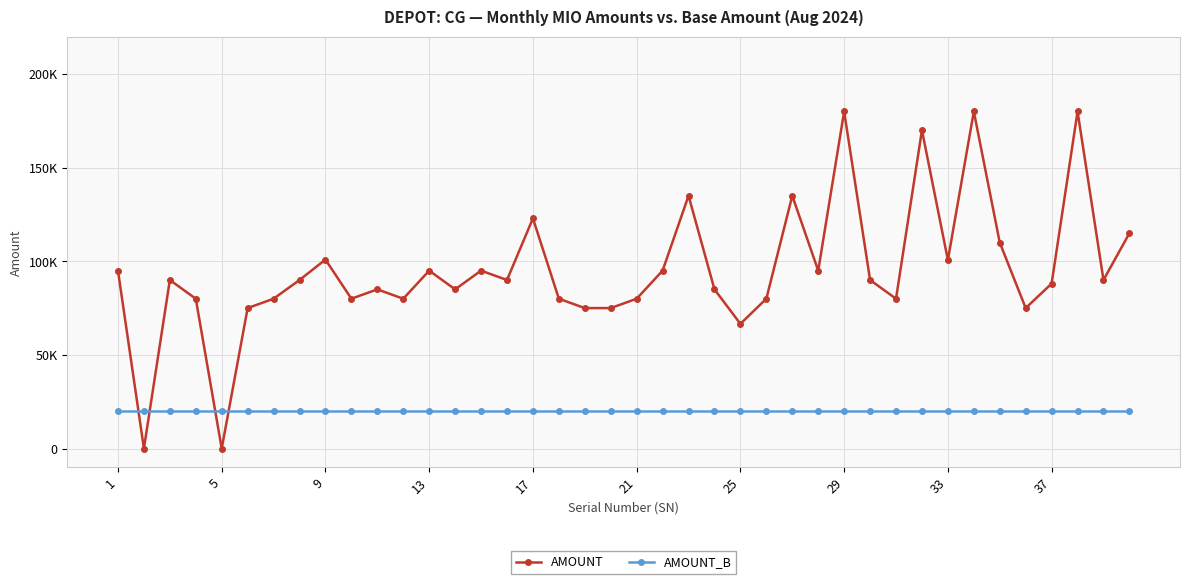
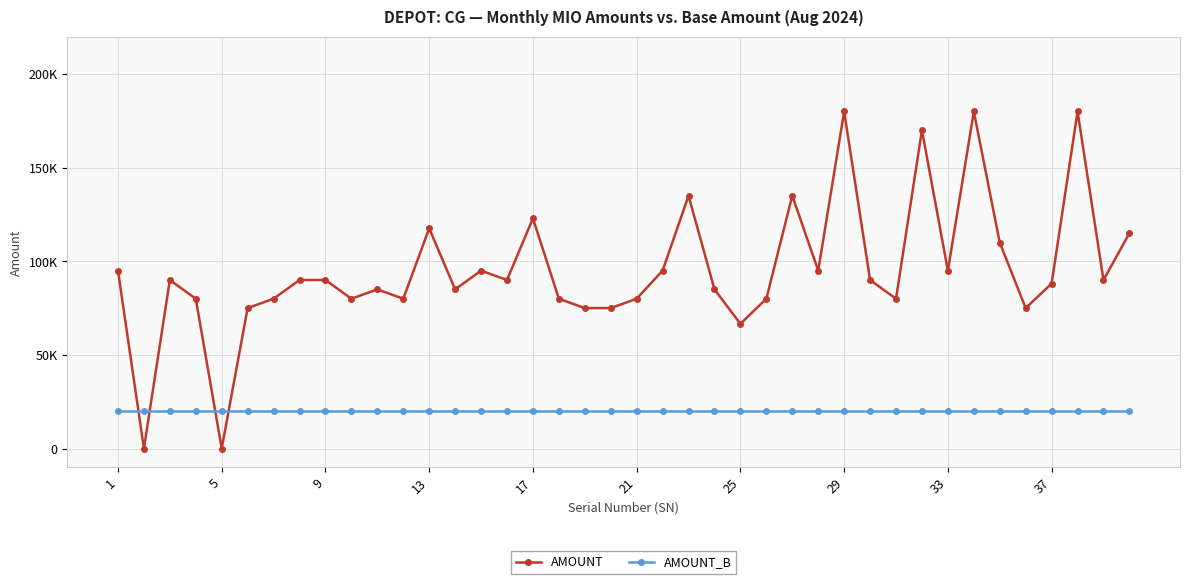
  {
    "AMOUNT": {
      "1": 95000,
      "5": 0,
-     "9": 101000,
-     "13": 95000,
+     "9": 90000,
+     "13": 118000,
      "17": 123000,
      "21": 80000,
      "25": 67000,
      "29": 180000,
-     "33": 101000,
+     "33": 95000,
      "37": 88000
    },
    "AMOUNT_B": {
      "1": 20000,
      "5": 20000,
      "9": 20000,
      "13": 20000,
      "17": 20000,
      "21": 20000,
      "25": 20000,
      "29": 20000,
      "33": 20000,
      "37": 20000
    }
  }
